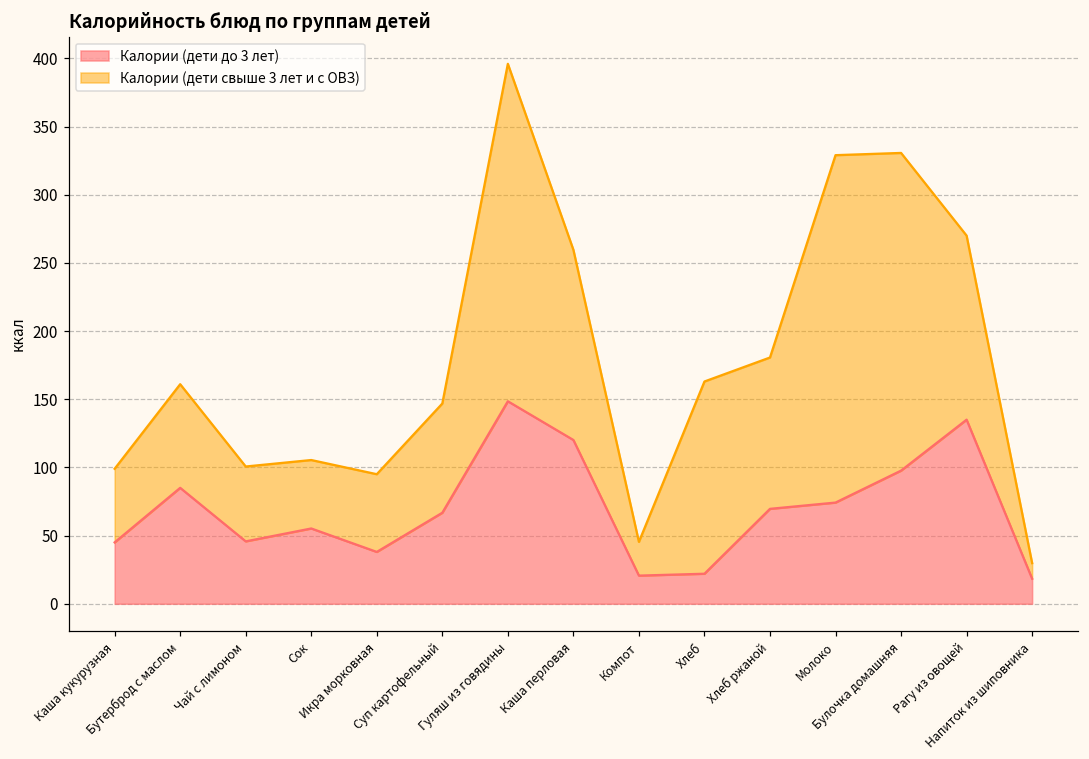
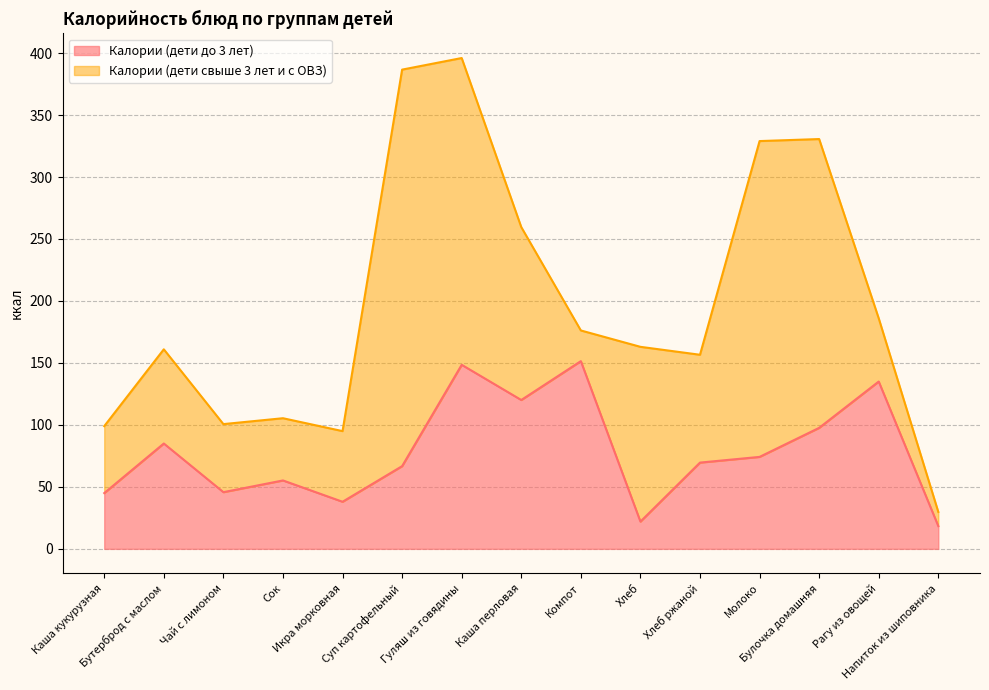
  {
    "Калории (дети до 3 лет)": {
      "Каша кукурузная": 45,
      "Бутерброд с маслом": 85,
      "Чай с лимоном": 46,
      "Сок": 55,
      "Икра морковная": 38,
      "Суп картофельный": 67,
      "Гуляш из говядины": 149,
      "Каша перловая": 120,
-     "Компот": 21,
+     "Компот": 151,
      "Хлеб": 22,
      "Хлеб ржаной": 70,
      "Молоко": 74,
      "Булочка домашняя": 98,
      "Рагу из овощей": 135,
      "Напиток из шиповника": 18
    },
    "Калории (дети свыше 3 лет и с ОВЗ)": {
      "Каша кукурузная": 54,
      "Бутерброд с маслом": 76,
      "Чай с лимоном": 55,
      "Сок": 50,
      "Икра морковная": 57,
-     "Суп картофельный": 80,
+     "Суп картофельный": 320,
      "Гуляш из говядины": 248,
      "Каша перловая": 140,
      "Компот": 25,
      "Хлеб": 141,
-     "Хлеб ржаной": 111,
+     "Хлеб ржаной": 87,
      "Молоко": 255,
      "Булочка домашняя": 233,
-     "Рагу из овощей": 135,
+     "Рагу из овощей": 51,
      "Напиток из шиповника": 11
    }
  }
